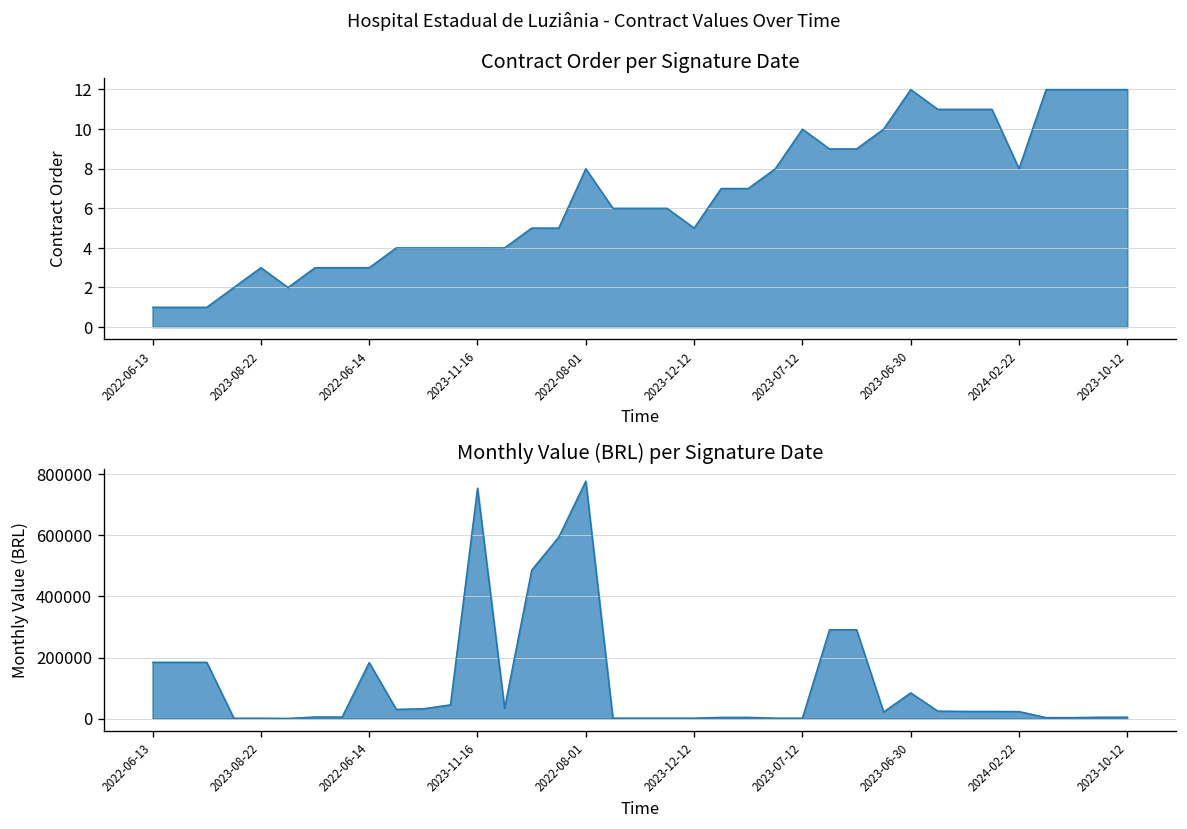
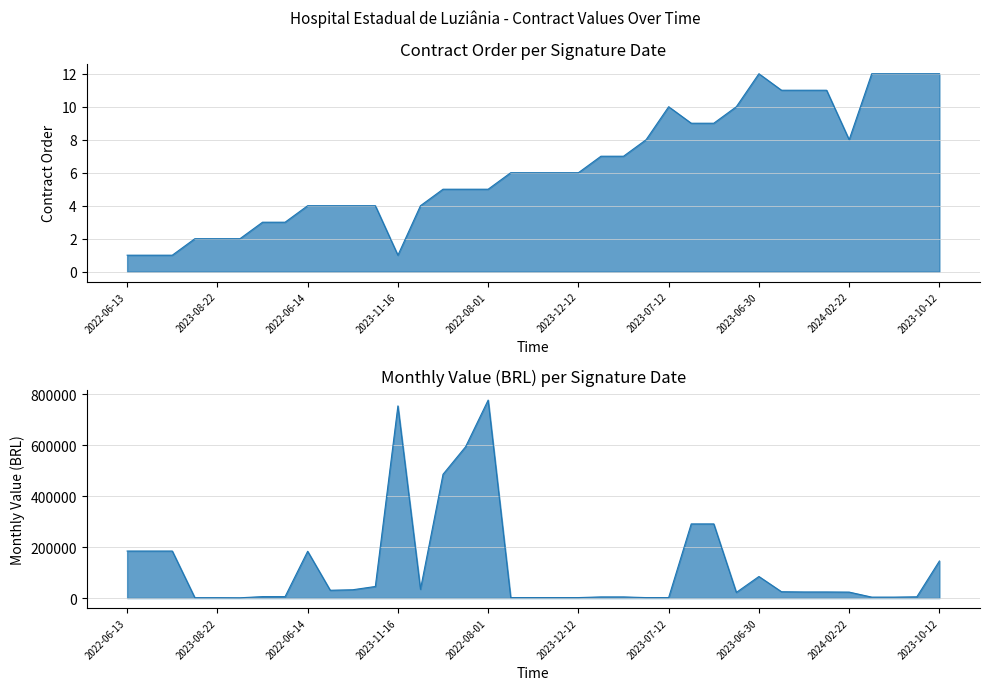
  {
    "Contract Order per Signature Date": {
-     "2023-08-22": 3,
-     "2022-06-14": 3,
-     "2023-11-16": 4,
-     "2022-08-01": 8,
-     "2023-12-12": 5,
+     "2023-08-22": 2,
+     "2022-06-14": 4,
+     "2023-11-16": 1,
+     "2022-08-01": 5,
+     "2023-12-12": 6,
      "2023-07-12": 10,
      "2023-06-30": 12,
      "2024-02-22": 8,
      "2023-10-12": 12
    },
    "Monthly Value (BRL) per Signature Date": {
      "2023-08-22": 0,
      "2022-06-14": 180000,
      "2023-11-16": 750000,
      "2022-08-01": 780000,
      "2023-12-12": 0,
      "2023-07-12": 0,
      "2023-06-30": 80000,
      "2024-02-22": 20000,
-     "2023-10-12": 0
+     "2023-10-12": 150000
    }
  }
